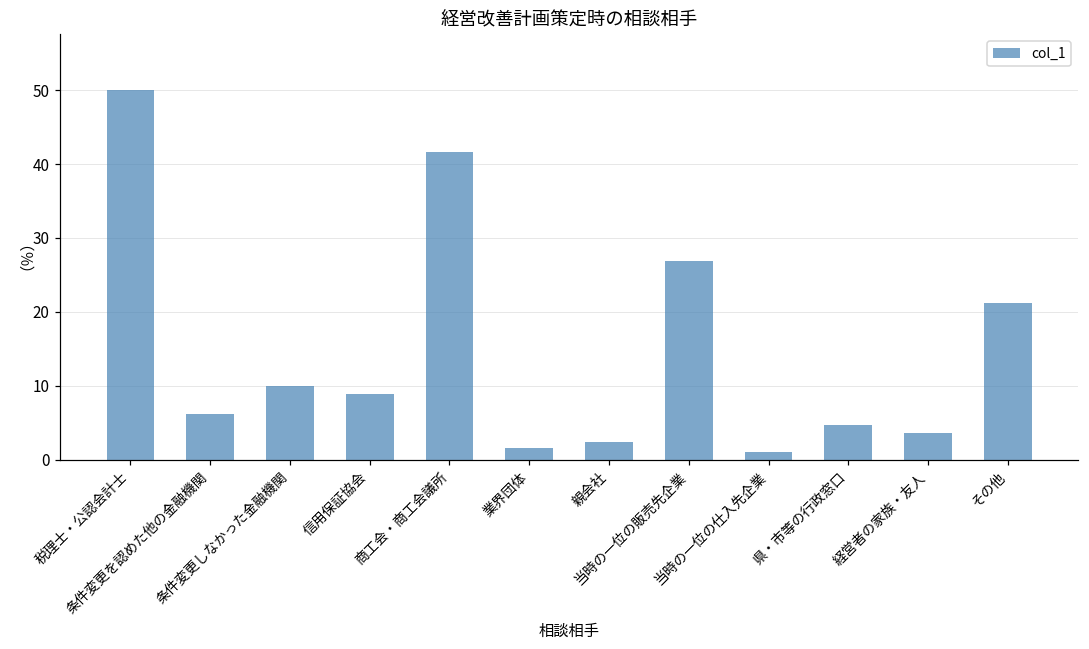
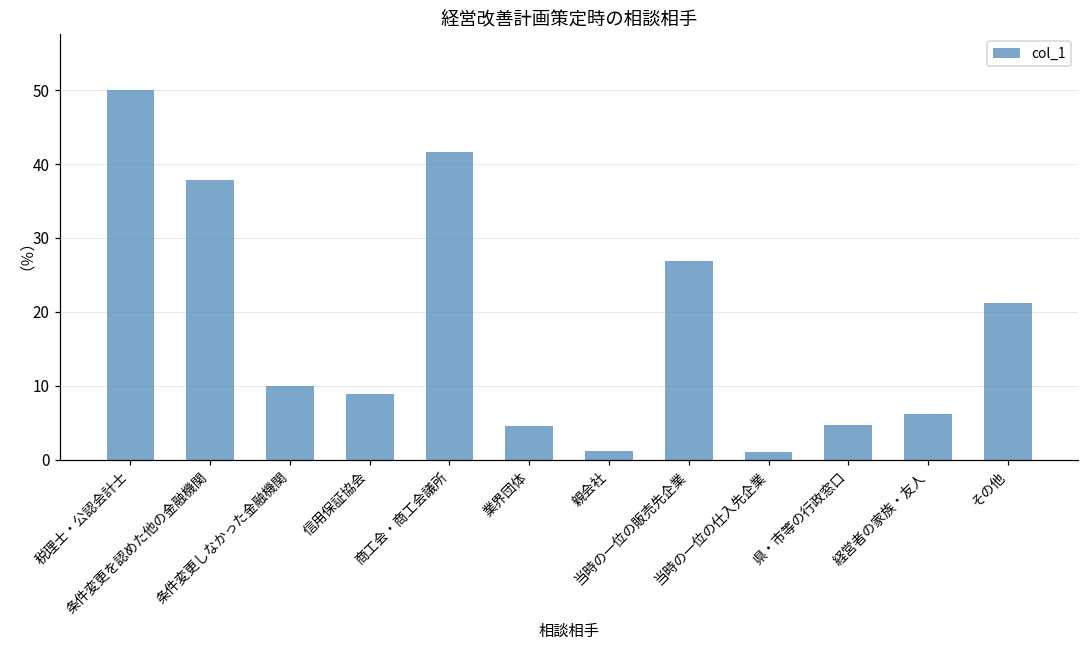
  {
    "税理士・公認会計士": 50,
-   "条件変更を認めた他の金融機関": 6,
+   "条件変更を認めた他の金融機関": 38,
    "条件変更しなかった金融機関": 10,
    "信用保証協会": 9,
    "商工会・商工会議所": 42,
-   "業界団体": 2,
-   "親会社": 2,
+   "業界団体": 5,
+   "親会社": 1,
    "当時の一位の販売先企業": 27,
    "当時の一位の仕入先企業": 1,
    "県・市等の行政窓口": 5,
-   "経営者の家族・友人": 4,
+   "経営者の家族・友人": 6,
    "その他": 21
  }
